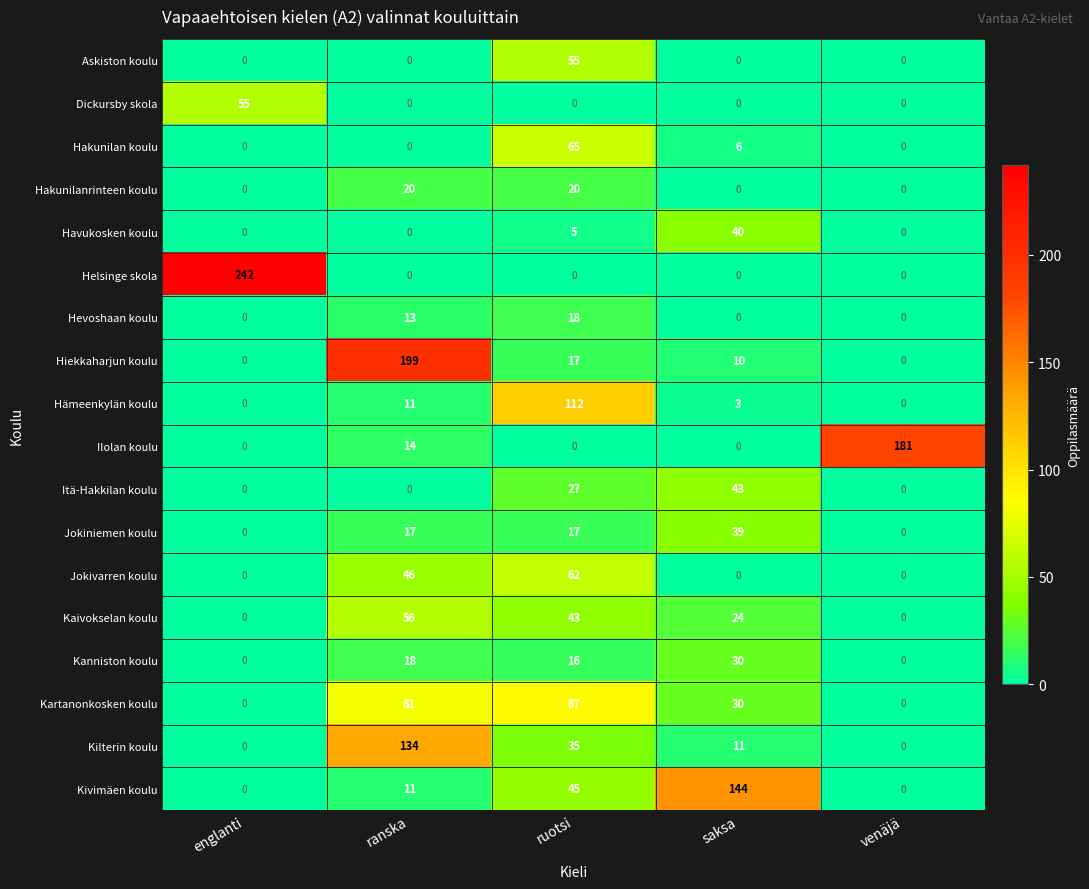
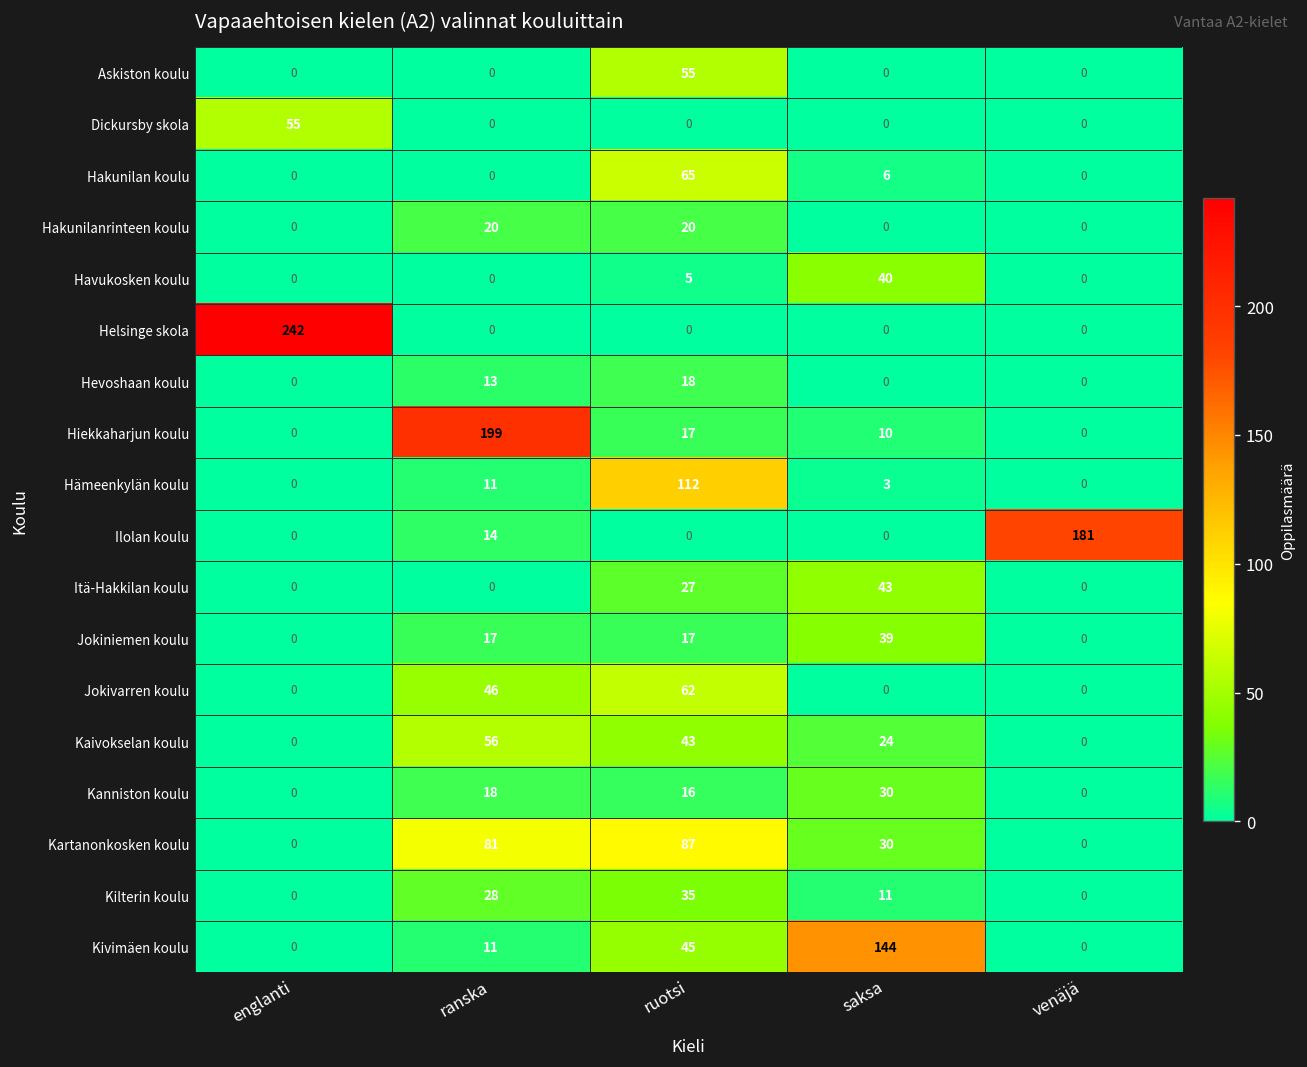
  {
    "Askiston koulu": {
      "englanti": 0,
      "ranska": 0,
      "ruotsi": 55,
      "saksa": 0,
      "venäjä": 0
    },
    "Dickursby skola": {
      "englanti": 55,
      "ranska": 0,
      "ruotsi": 0,
      "saksa": 0,
      "venäjä": 0
    },
    "Hakunilan koulu": {
      "englanti": 0,
      "ranska": 0,
      "ruotsi": 65,
      "saksa": 6,
      "venäjä": 0
    },
    "Hakunilanrinteen koulu": {
      "englanti": 0,
      "ranska": 20,
      "ruotsi": 20,
      "saksa": 0,
      "venäjä": 0
    },
    "Havukosken koulu": {
      "englanti": 0,
      "ranska": 0,
      "ruotsi": 5,
      "saksa": 40,
      "venäjä": 0
    },
    "Helsinge skola": {
      "englanti": 242,
      "ranska": 0,
      "ruotsi": 0,
      "saksa": 0,
      "venäjä": 0
    },
    "Hevoshaan koulu": {
      "englanti": 0,
      "ranska": 13,
      "ruotsi": 18,
      "saksa": 0,
      "venäjä": 0
    },
    "Hiekkaharjun koulu": {
      "englanti": 0,
      "ranska": 199,
      "ruotsi": 17,
      "saksa": 10,
      "venäjä": 0
    },
    "Hämeenkylän koulu": {
      "englanti": 0,
      "ranska": 11,
      "ruotsi": 112,
      "saksa": 3,
      "venäjä": 0
    },
    "Ilolan koulu": {
      "englanti": 0,
      "ranska": 14,
      "ruotsi": 0,
      "saksa": 0,
      "venäjä": 181
    },
    "Itä-Hakkilan koulu": {
      "englanti": 0,
      "ranska": 0,
      "ruotsi": 27,
      "saksa": 43,
      "venäjä": 0
    },
    "Jokiniemen koulu": {
      "englanti": 0,
      "ranska": 17,
      "ruotsi": 17,
      "saksa": 39,
      "venäjä": 0
    },
    "Jokivarren koulu": {
      "englanti": 0,
      "ranska": 46,
      "ruotsi": 62,
      "saksa": 0,
      "venäjä": 0
    },
    "Kaivokselan koulu": {
      "englanti": 0,
      "ranska": 56,
      "ruotsi": 43,
      "saksa": 24,
      "venäjä": 0
    },
    "Kanniston koulu": {
      "englanti": 0,
      "ranska": 18,
      "ruotsi": 16,
      "saksa": 30,
      "venäjä": 0
    },
    "Kartanonkosken koulu": {
      "englanti": 0,
      "ranska": 81,
      "ruotsi": 87,
      "saksa": 30,
      "venäjä": 0
    },
    "Kilterin koulu": {
      "englanti": 0,
-     "ranska": 134,
+     "ranska": 28,
      "ruotsi": 35,
      "saksa": 11,
      "venäjä": 0
    },
    "Kivimäen koulu": {
      "englanti": 0,
      "ranska": 11,
      "ruotsi": 45,
      "saksa": 144,
      "venäjä": 0
    }
  }
